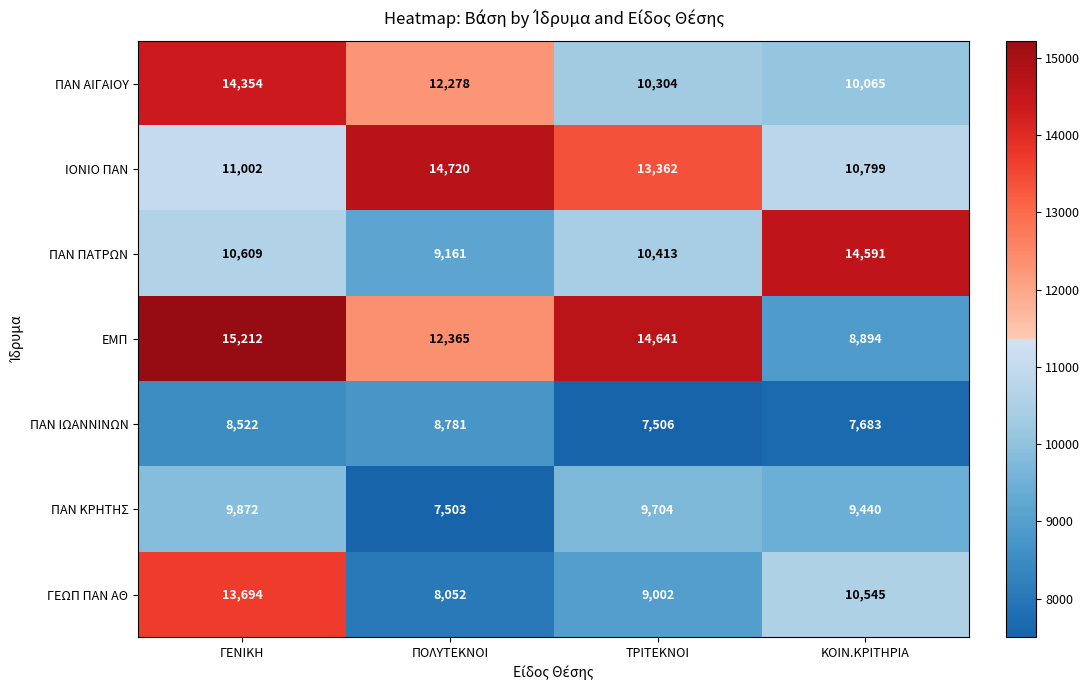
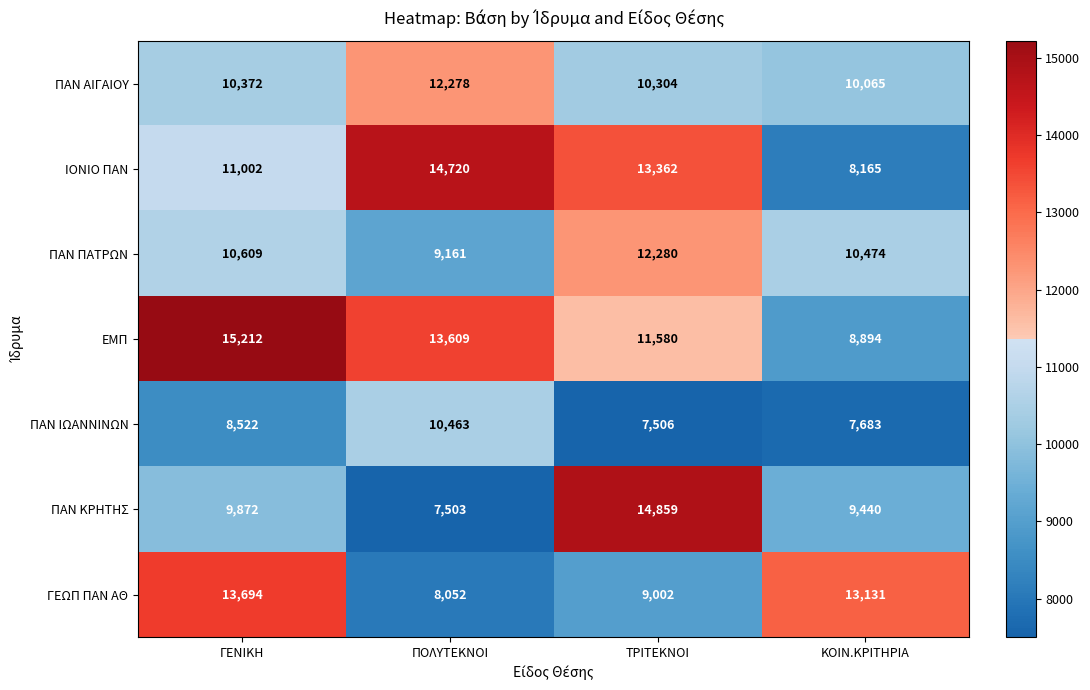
  {
    "ΠΑΝ ΑΙΓΑΙΟΥ": {
-     "ΓΕΝΙΚΗ": "14,354",
+     "ΓΕΝΙΚΗ": "10,372",
      "ΠΟΛΥΤΕΚΝΟΙ": "12,278",
      "ΤΡΙΤΕΚΝΟΙ": "10,304",
      "ΚΟΙΝ.ΚΡΙΤΗΡΙΑ": "10,065"
    },
    "ΙΟΝΙΟ ΠΑΝ": {
      "ΓΕΝΙΚΗ": "11,002",
      "ΠΟΛΥΤΕΚΝΟΙ": "14,720",
      "ΤΡΙΤΕΚΝΟΙ": "13,362",
-     "ΚΟΙΝ.ΚΡΙΤΗΡΙΑ": "10,799"
+     "ΚΟΙΝ.ΚΡΙΤΗΡΙΑ": "8,165"
    },
    "ΠΑΝ ΠΑΤΡΩΝ": {
      "ΓΕΝΙΚΗ": "10,609",
      "ΠΟΛΥΤΕΚΝΟΙ": "9,161",
-     "ΤΡΙΤΕΚΝΟΙ": "10,413",
-     "ΚΟΙΝ.ΚΡΙΤΗΡΙΑ": "14,591"
+     "ΤΡΙΤΕΚΝΟΙ": "12,280",
+     "ΚΟΙΝ.ΚΡΙΤΗΡΙΑ": "10,474"
    },
    "ΕΜΠ": {
      "ΓΕΝΙΚΗ": "15,212",
-     "ΠΟΛΥΤΕΚΝΟΙ": "12,365",
-     "ΤΡΙΤΕΚΝΟΙ": "14,641",
+     "ΠΟΛΥΤΕΚΝΟΙ": "13,609",
+     "ΤΡΙΤΕΚΝΟΙ": "11,580",
      "ΚΟΙΝ.ΚΡΙΤΗΡΙΑ": "8,894"
    },
    "ΠΑΝ ΙΩΑΝΝΙΝΩΝ": {
      "ΓΕΝΙΚΗ": "8,522",
-     "ΠΟΛΥΤΕΚΝΟΙ": "8,781",
+     "ΠΟΛΥΤΕΚΝΟΙ": "10,463",
      "ΤΡΙΤΕΚΝΟΙ": "7,506",
      "ΚΟΙΝ.ΚΡΙΤΗΡΙΑ": "7,683"
    },
    "ΠΑΝ ΚΡΗΤΗΣ": {
      "ΓΕΝΙΚΗ": "9,872",
      "ΠΟΛΥΤΕΚΝΟΙ": "7,503",
-     "ΤΡΙΤΕΚΝΟΙ": "9,704",
+     "ΤΡΙΤΕΚΝΟΙ": "14,859",
      "ΚΟΙΝ.ΚΡΙΤΗΡΙΑ": "9,440"
    },
    "ΓΕΩΠ ΠΑΝ ΑΘ": {
      "ΓΕΝΙΚΗ": "13,694",
      "ΠΟΛΥΤΕΚΝΟΙ": "8,052",
      "ΤΡΙΤΕΚΝΟΙ": "9,002",
-     "ΚΟΙΝ.ΚΡΙΤΗΡΙΑ": "10,545"
+     "ΚΟΙΝ.ΚΡΙΤΗΡΙΑ": "13,131"
    }
  }
